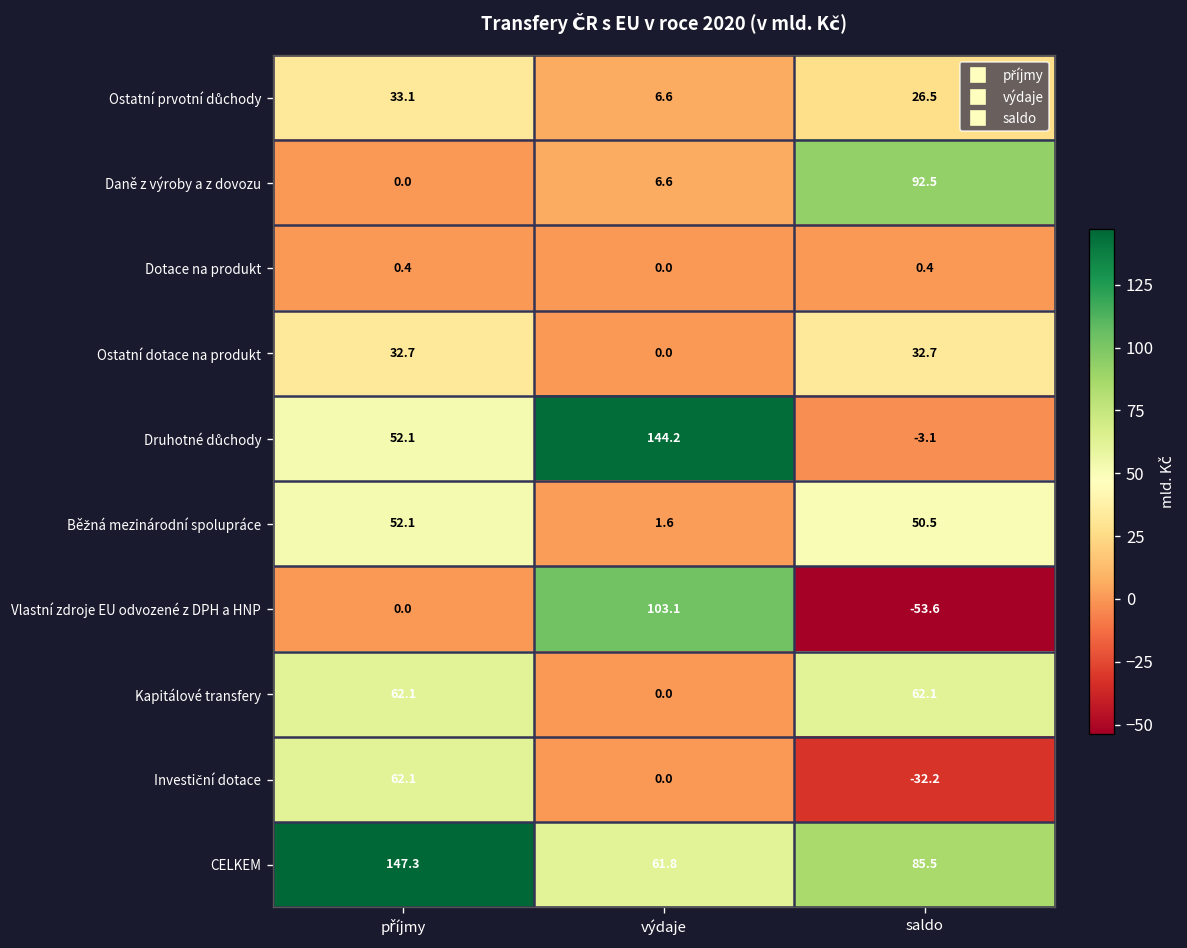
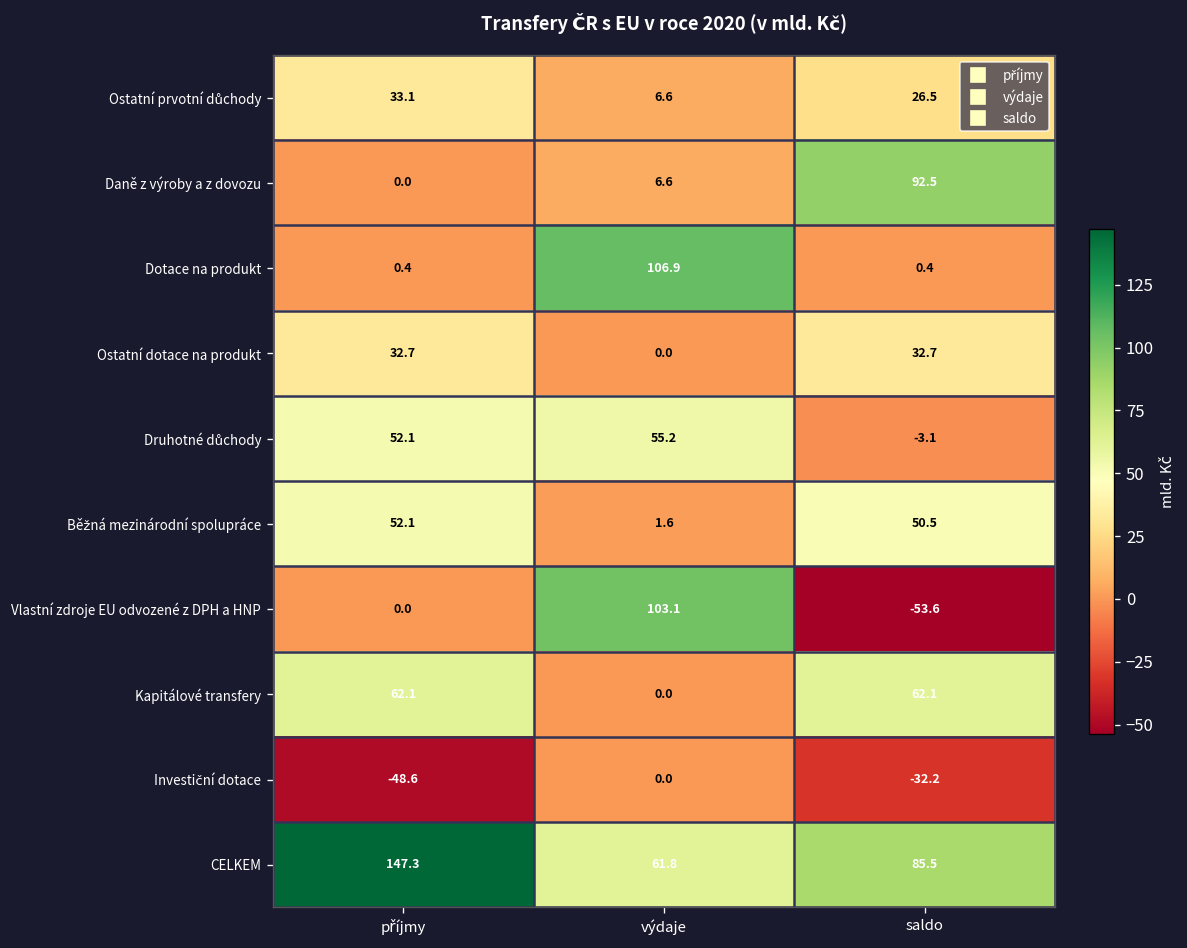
  {
    "Ostatní prvotní důchody": {
      "příjmy": 33.1,
      "výdaje": 6.6,
      "saldo": 26.5
    },
    "Daně z výroby a z dovozu": {
      "příjmy": 0.0,
      "výdaje": 6.6,
      "saldo": 92.5
    },
    "Dotace na produkt": {
      "příjmy": 0.4,
-     "výdaje": 0.0,
+     "výdaje": 106.9,
      "saldo": 0.4
    },
    "Ostatní dotace na produkt": {
      "příjmy": 32.7,
      "výdaje": 0.0,
      "saldo": 32.7
    },
    "Druhotné důchody": {
      "příjmy": 52.1,
-     "výdaje": 144.2,
+     "výdaje": 55.2,
      "saldo": -3.1
    },
    "Běžná mezinárodní spolupráce": {
      "příjmy": 52.1,
      "výdaje": 1.6,
      "saldo": 50.5
    },
    "Vlastní zdroje EU odvozené z DPH a HNP": {
      "příjmy": 0.0,
      "výdaje": 103.1,
      "saldo": -53.6
    },
    "Kapitálové transfery": {
      "příjmy": 62.1,
      "výdaje": 0.0,
      "saldo": 62.1
    },
    "Investiční dotace": {
-     "příjmy": 62.1,
+     "příjmy": -48.6,
      "výdaje": 0.0,
      "saldo": -32.2
    },
    "CELKEM": {
      "příjmy": 147.3,
      "výdaje": 61.8,
      "saldo": 85.5
    }
  }
